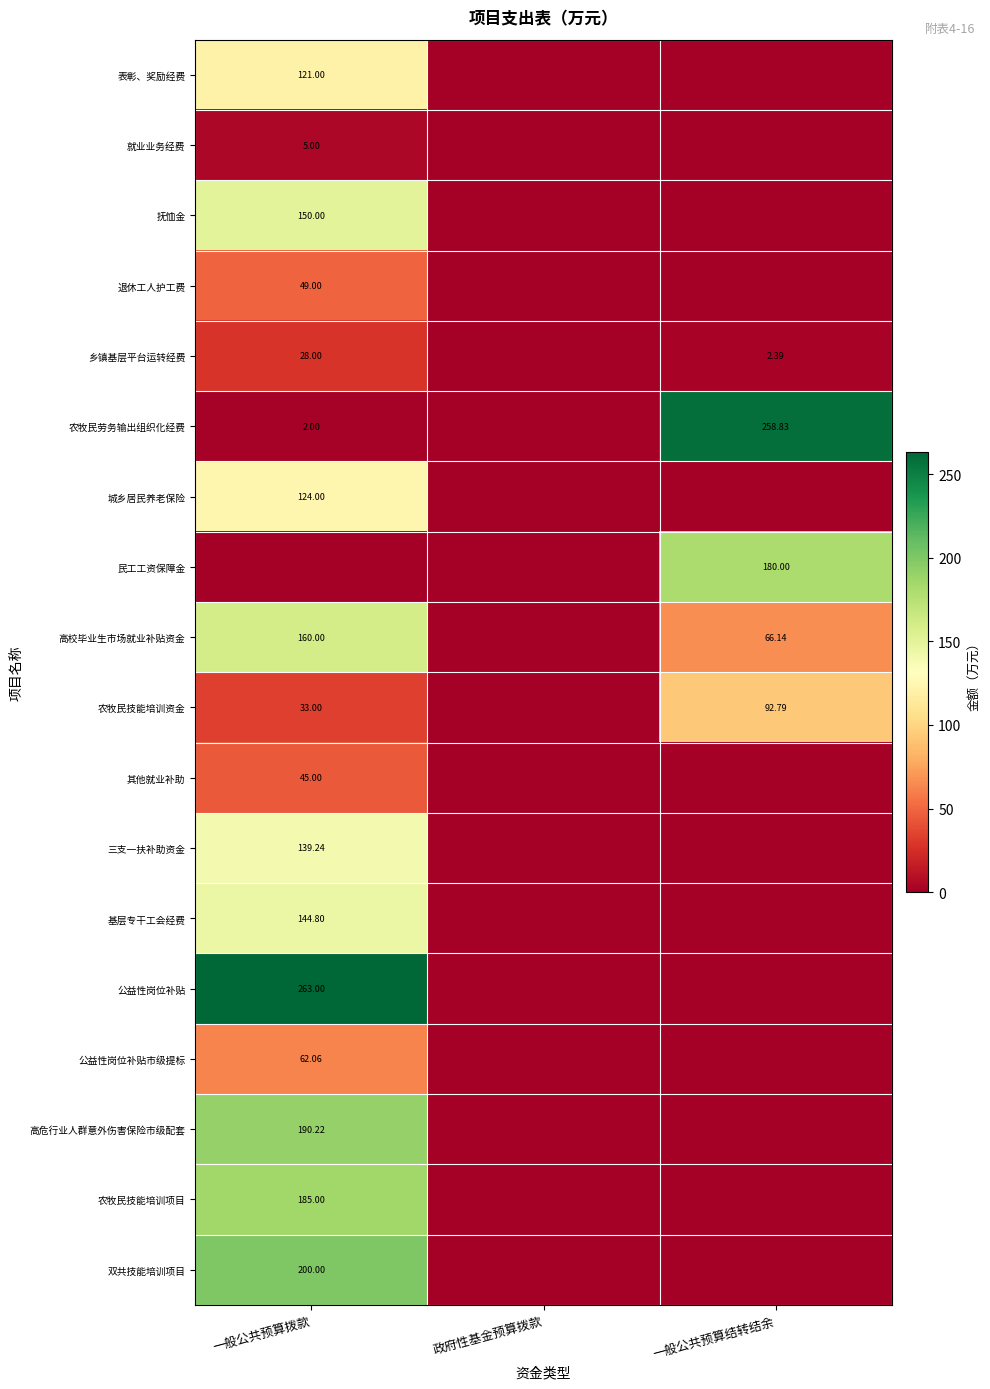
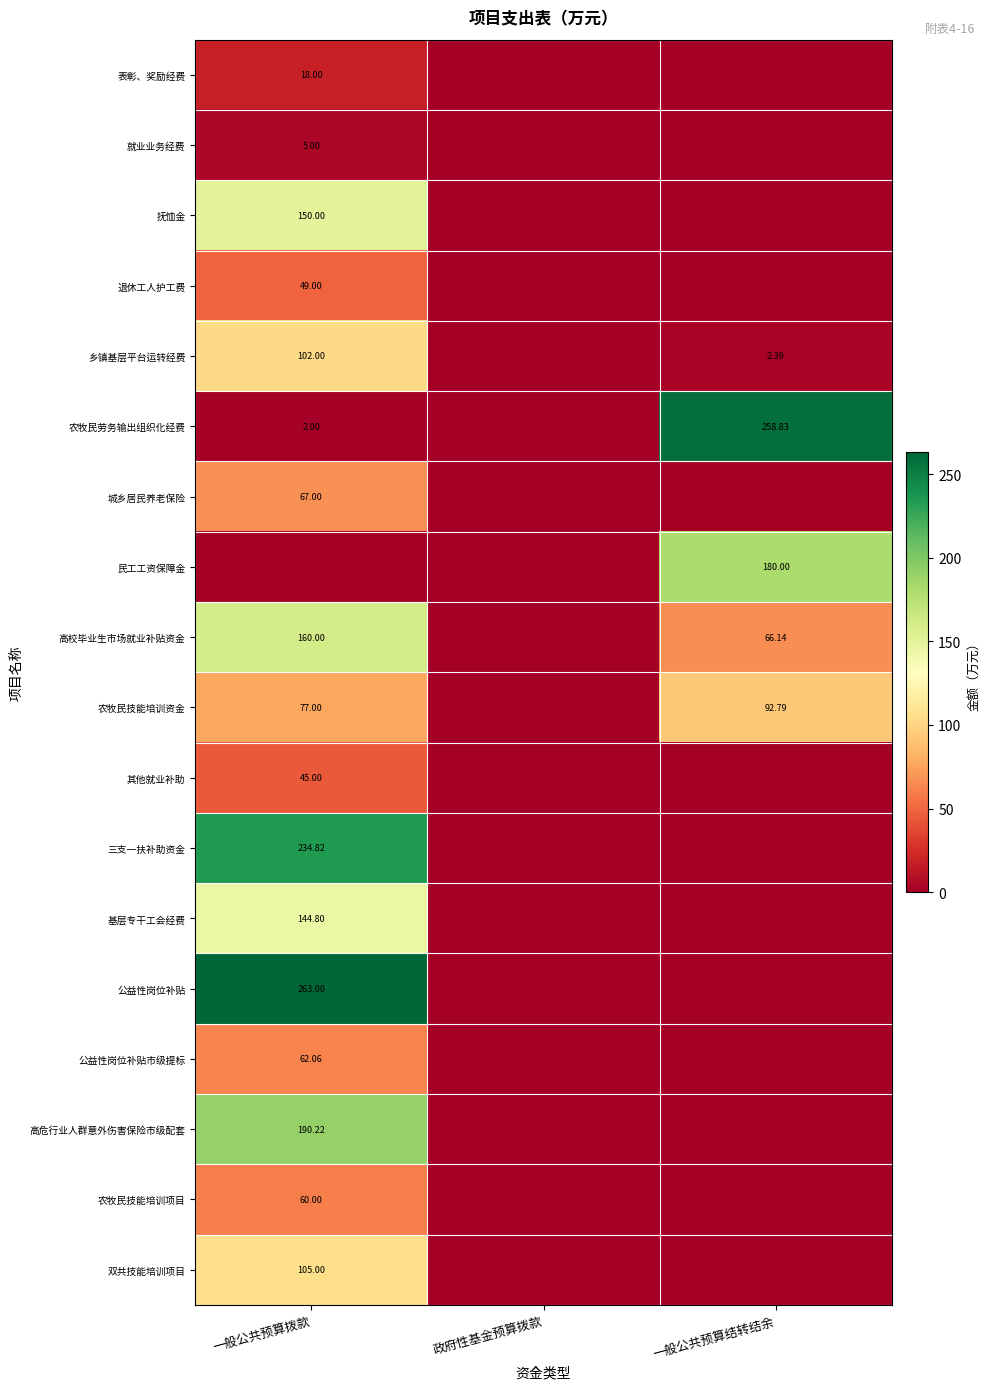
  {
    "表彰、奖励经费": {
-     "一般公共预算拨款": 121.00
+     "一般公共预算拨款": 18.00
    },
    "就业业务经费": {
      "一般公共预算拨款": 5.00
    },
    "抚恤金": {
      "一般公共预算拨款": 150.00
    },
    "退休工人护工费": {
      "一般公共预算拨款": 49.00
    },
    "乡镇基层平台运转经费": {
-     "一般公共预算拨款": 28.00,
+     "一般公共预算拨款": 102.00,
      "一般公共预算结转结余": 2.39
    },
    "农牧民劳务输出组织化经费": {
      "一般公共预算拨款": 2.00,
      "一般公共预算结转结余": 258.83
    },
    "城乡居民养老保险": {
-     "一般公共预算拨款": 124.00
+     "一般公共预算拨款": 67.00
    },
    "民工工资保障金": {
      "一般公共预算结转结余": 180.00
    },
    "高校毕业生市场就业补贴资金": {
      "一般公共预算拨款": 160.00,
      "一般公共预算结转结余": 66.14
    },
    "农牧民技能培训资金": {
-     "一般公共预算拨款": 33.00,
+     "一般公共预算拨款": 77.00,
      "一般公共预算结转结余": 92.79
    },
    "其他就业补助": {
      "一般公共预算拨款": 45.00
    },
    "三支一扶补助资金": {
-     "一般公共预算拨款": 139.24
+     "一般公共预算拨款": 234.82
    },
    "基层专干工会经费": {
      "一般公共预算拨款": 144.80
    },
    "公益性岗位补贴": {
      "一般公共预算拨款": 263.00
    },
    "公益性岗位补贴市级提标": {
      "一般公共预算拨款": 62.06
    },
    "高危行业人群意外伤害保险市级配套": {
      "一般公共预算拨款": 190.22
    },
    "农牧民技能培训项目": {
-     "一般公共预算拨款": 185.00
+     "一般公共预算拨款": 60.00
    },
    "双共技能培训项目": {
-     "一般公共预算拨款": 200.00
+     "一般公共预算拨款": 105.00
    }
  }
